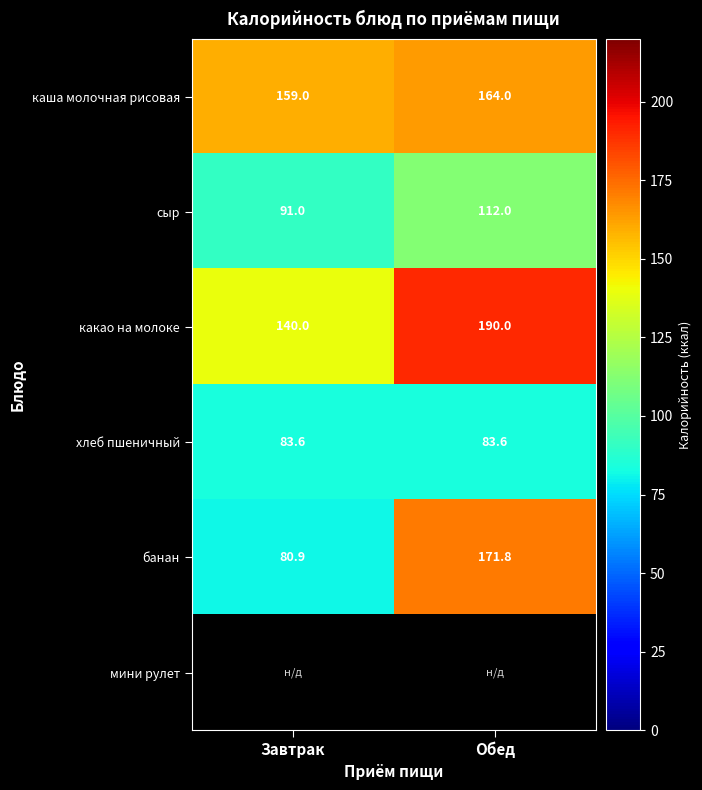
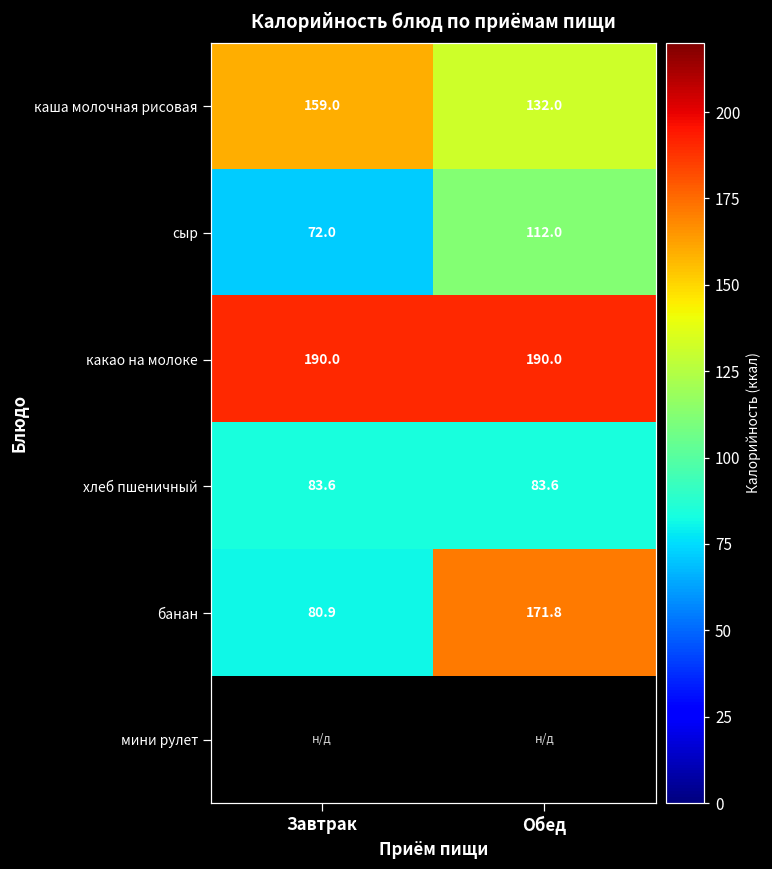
  {
    "каша молочная рисовая": {
      "Завтрак": 159.0,
-     "Обед": 164.0
+     "Обед": 132.0
    },
    "сыр": {
-     "Завтрак": 91.0,
+     "Завтрак": 72.0,
      "Обед": 112.0
    },
    "какао на молоке": {
-     "Завтрак": 140.0,
+     "Завтрак": 190.0,
      "Обед": 190.0
    },
    "хлеб пшеничный": {
      "Завтрак": 83.6,
      "Обед": 83.6
    },
    "банан": {
      "Завтрак": 80.9,
      "Обед": 171.8
    }
  }
